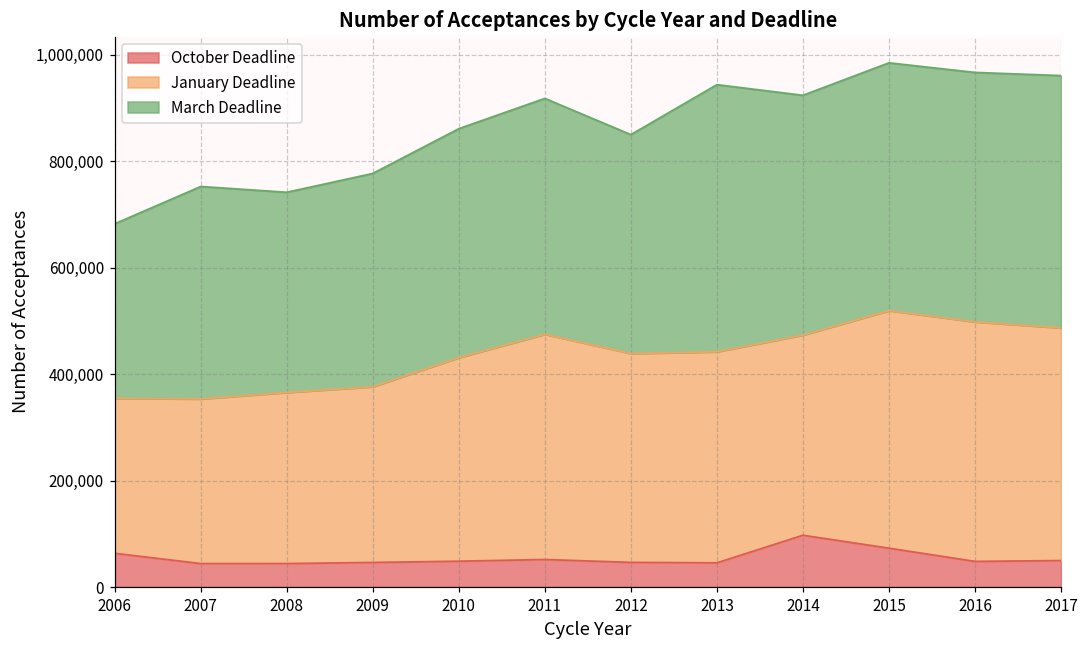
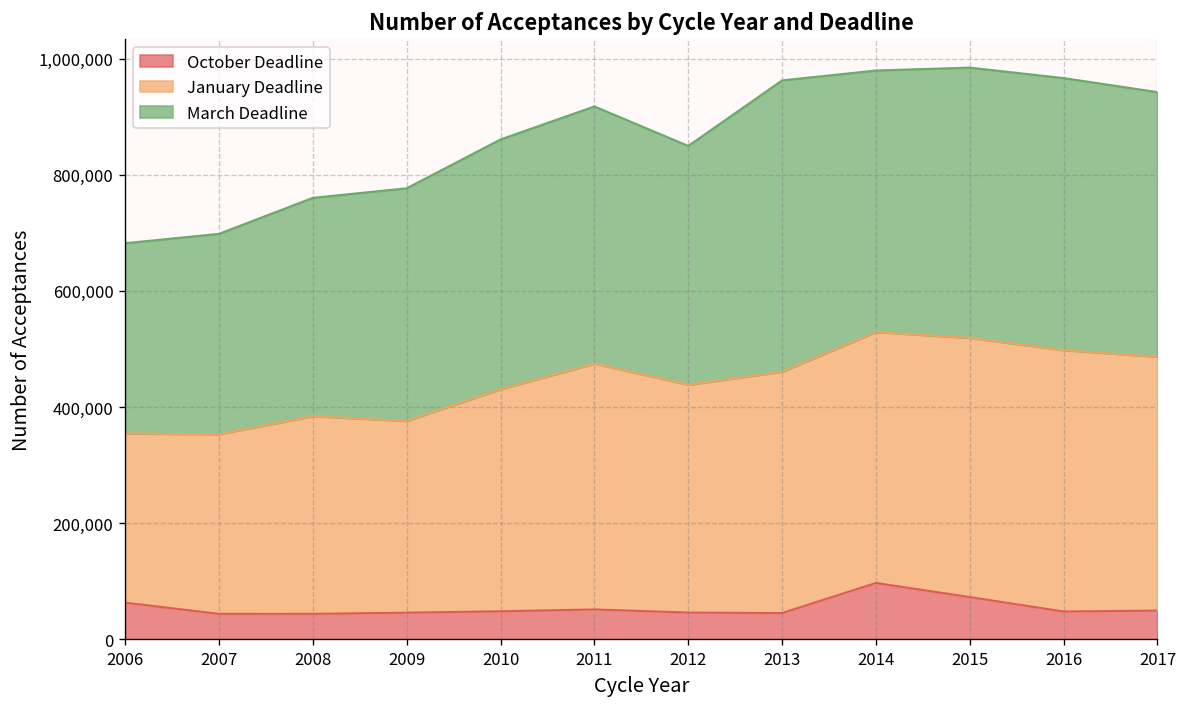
  {
    "October Deadline": {
      "2006": "60,000",
      "2007": "40,000",
      "2008": "40,000",
      "2009": "50,000",
      "2010": "50,000",
      "2011": "50,000",
      "2012": "50,000",
      "2013": "50,000",
      "2014": "100,000",
      "2015": "70,000",
      "2016": "50,000",
      "2017": "50,000"
    },
    "January Deadline": {
      "2006": "290,000",
      "2007": "310,000",
-     "2008": "320,000",
+     "2008": "340,000",
      "2009": "330,000",
      "2010": "380,000",
      "2011": "420,000",
      "2012": "390,000",
-     "2013": "400,000",
-     "2014": "380,000",
+     "2013": "420,000",
+     "2014": "430,000",
      "2015": "450,000",
      "2016": "450,000",
      "2017": "440,000"
    },
    "March Deadline": {
      "2006": "330,000",
-     "2007": "400,000",
+     "2007": "350,000",
      "2008": "380,000",
      "2009": "400,000",
      "2010": "430,000",
      "2011": "440,000",
      "2012": "410,000",
      "2013": "500,000",
      "2014": "450,000",
      "2015": "470,000",
      "2016": "470,000",
-     "2017": "470,000"
+     "2017": "460,000"
    }
  }
